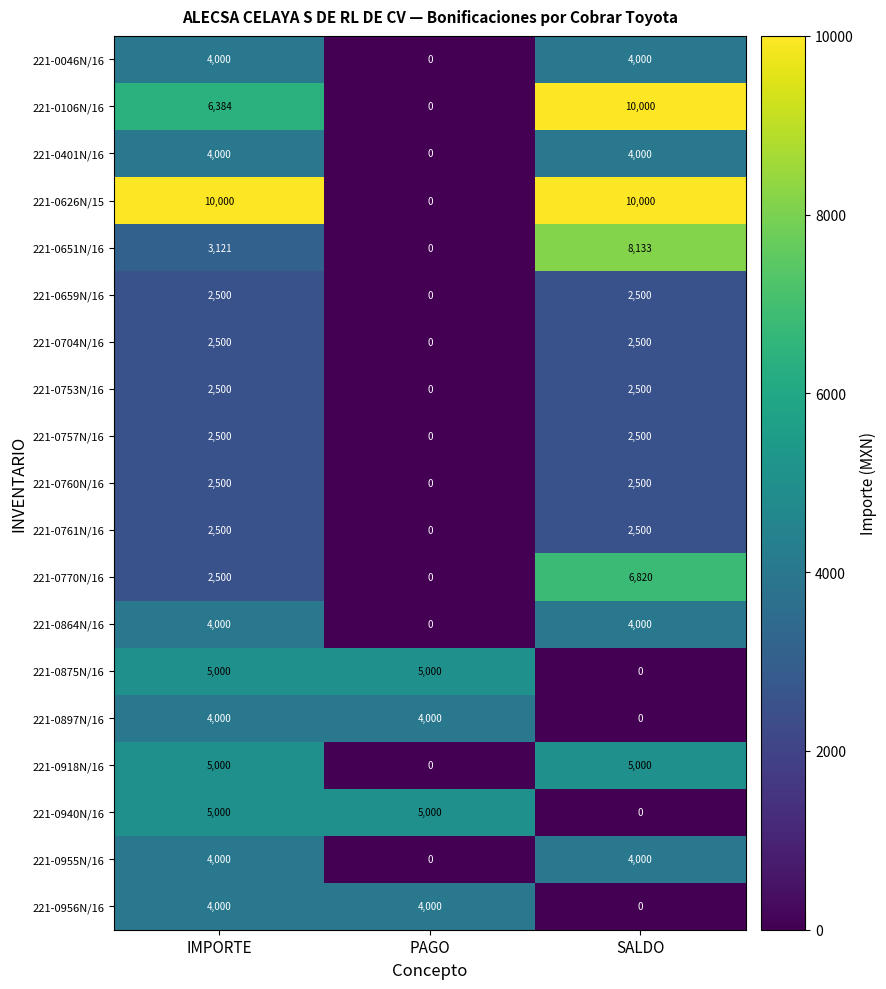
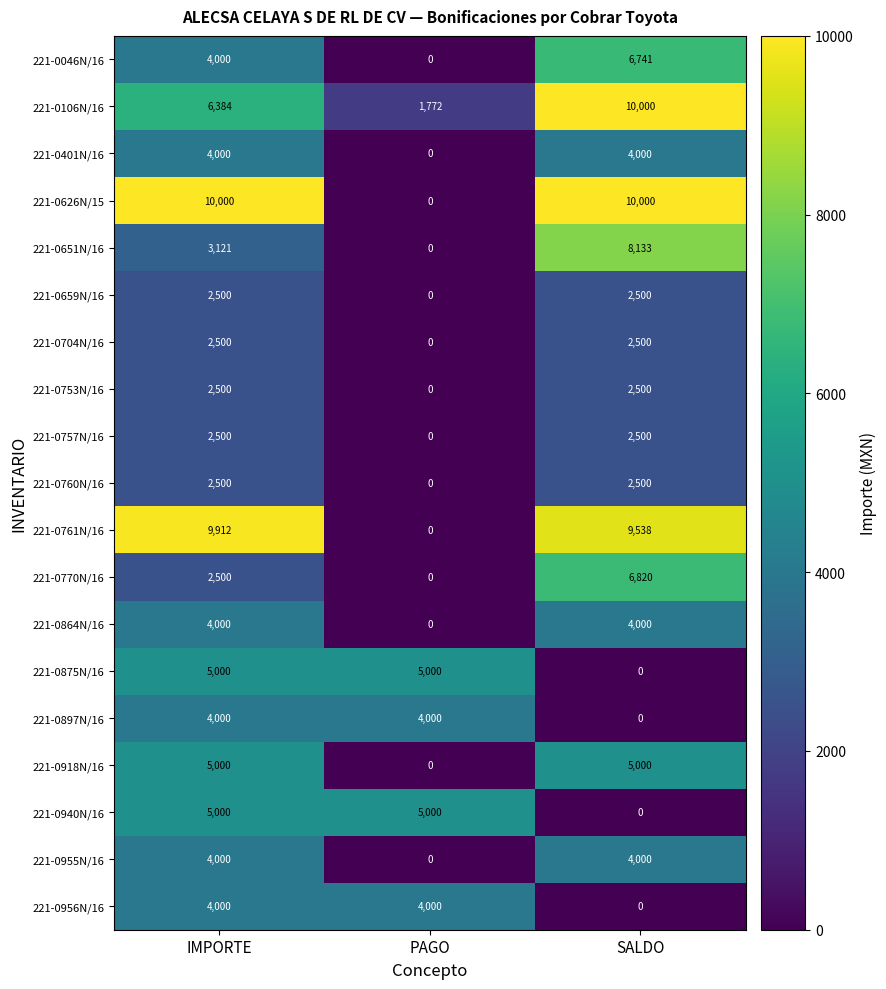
  {
    "221-0046N/16": {
      "IMPORTE": "4,000",
      "PAGO": "0",
-     "SALDO": "4,000"
+     "SALDO": "6,741"
    },
    "221-0106N/16": {
      "IMPORTE": "6,384",
-     "PAGO": "0",
+     "PAGO": "1,772",
      "SALDO": "10,000"
    },
    "221-0401N/16": {
      "IMPORTE": "4,000",
      "PAGO": "0",
      "SALDO": "4,000"
    },
    "221-0626N/15": {
      "IMPORTE": "10,000",
      "PAGO": "0",
      "SALDO": "10,000"
    },
    "221-0651N/16": {
      "IMPORTE": "3,121",
      "PAGO": "0",
      "SALDO": "8,133"
    },
    "221-0659N/16": {
      "IMPORTE": "2,500",
      "PAGO": "0",
      "SALDO": "2,500"
    },
    "221-0704N/16": {
      "IMPORTE": "2,500",
      "PAGO": "0",
      "SALDO": "2,500"
    },
    "221-0753N/16": {
      "IMPORTE": "2,500",
      "PAGO": "0",
      "SALDO": "2,500"
    },
    "221-0757N/16": {
      "IMPORTE": "2,500",
      "PAGO": "0",
      "SALDO": "2,500"
    },
    "221-0760N/16": {
      "IMPORTE": "2,500",
      "PAGO": "0",
      "SALDO": "2,500"
    },
    "221-0761N/16": {
-     "IMPORTE": "2,500",
+     "IMPORTE": "9,912",
      "PAGO": "0",
-     "SALDO": "2,500"
+     "SALDO": "9,538"
    },
    "221-0770N/16": {
      "IMPORTE": "2,500",
      "PAGO": "0",
      "SALDO": "6,820"
    },
    "221-0864N/16": {
      "IMPORTE": "4,000",
      "PAGO": "0",
      "SALDO": "4,000"
    },
    "221-0875N/16": {
      "IMPORTE": "5,000",
      "PAGO": "5,000",
      "SALDO": "0"
    },
    "221-0897N/16": {
      "IMPORTE": "4,000",
      "PAGO": "4,000",
      "SALDO": "0"
    },
    "221-0918N/16": {
      "IMPORTE": "5,000",
      "PAGO": "0",
      "SALDO": "5,000"
    },
    "221-0940N/16": {
      "IMPORTE": "5,000",
      "PAGO": "5,000",
      "SALDO": "0"
    },
    "221-0955N/16": {
      "IMPORTE": "4,000",
      "PAGO": "0",
      "SALDO": "4,000"
    },
    "221-0956N/16": {
      "IMPORTE": "4,000",
      "PAGO": "4,000",
      "SALDO": "0"
    }
  }
